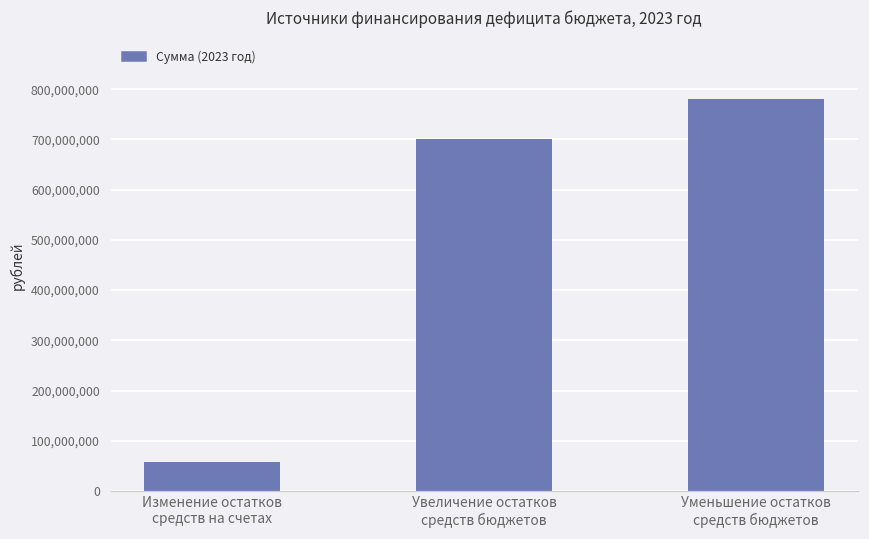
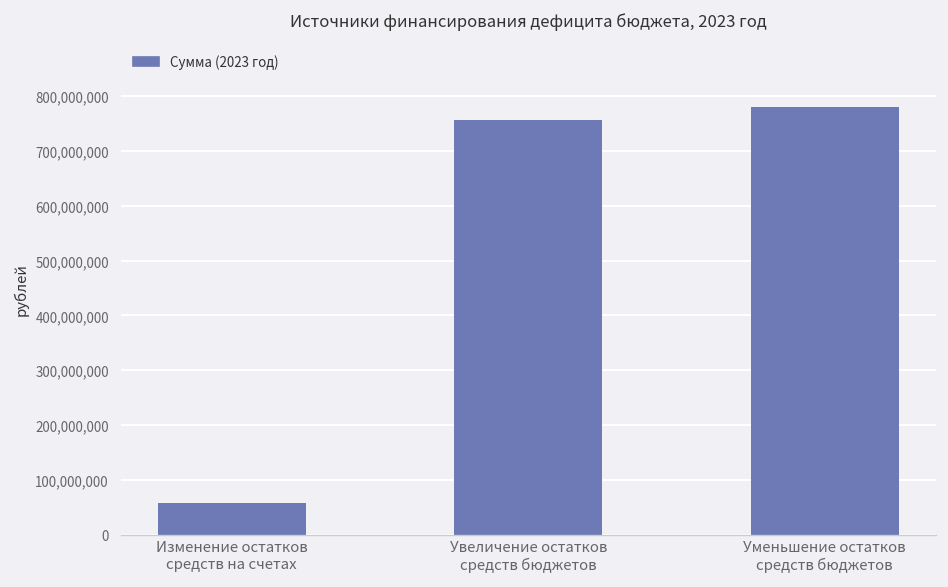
  {
    "Изменение остатков средств на счетах": "60,000,000",
-   "Увеличение остатков средств бюджетов": "700,000,000",
+   "Увеличение остатков средств бюджетов": "760,000,000",
    "Уменьшение остатков средств бюджетов": "780,000,000"
  }
